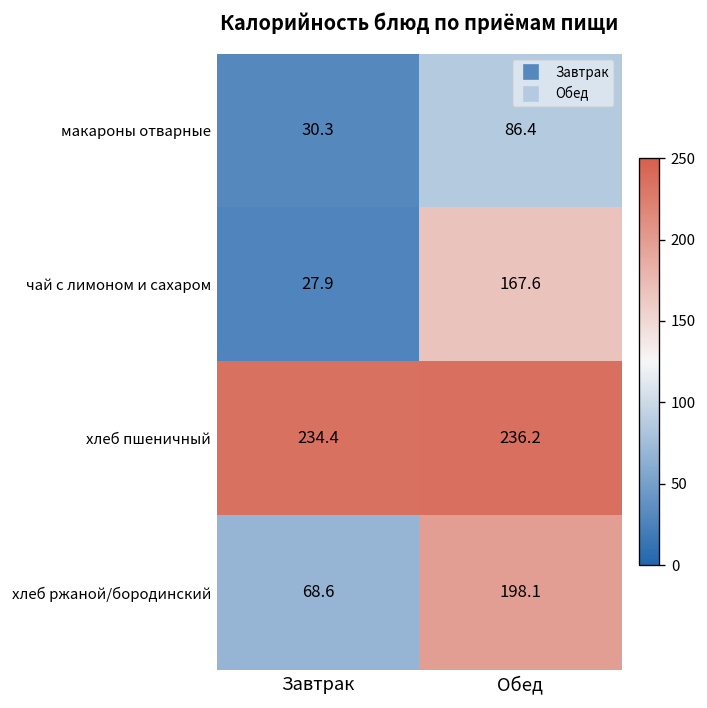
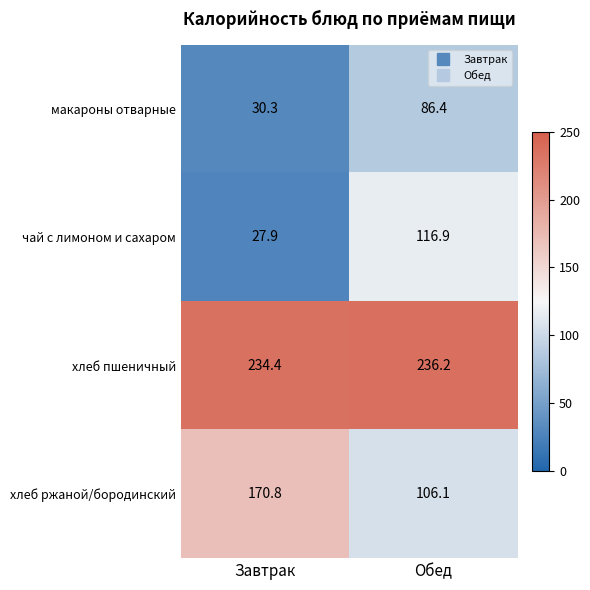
  {
    "макароны отварные": {
      "Завтрак": 30.3,
      "Обед": 86.4
    },
    "чай с лимоном и сахаром": {
      "Завтрак": 27.9,
-     "Обед": 167.6
+     "Обед": 116.9
    },
    "хлеб пшеничный": {
      "Завтрак": 234.4,
      "Обед": 236.2
    },
    "хлеб ржаной/бородинский": {
-     "Завтрак": 68.6,
-     "Обед": 198.1
+     "Завтрак": 170.8,
+     "Обед": 106.1
    }
  }
